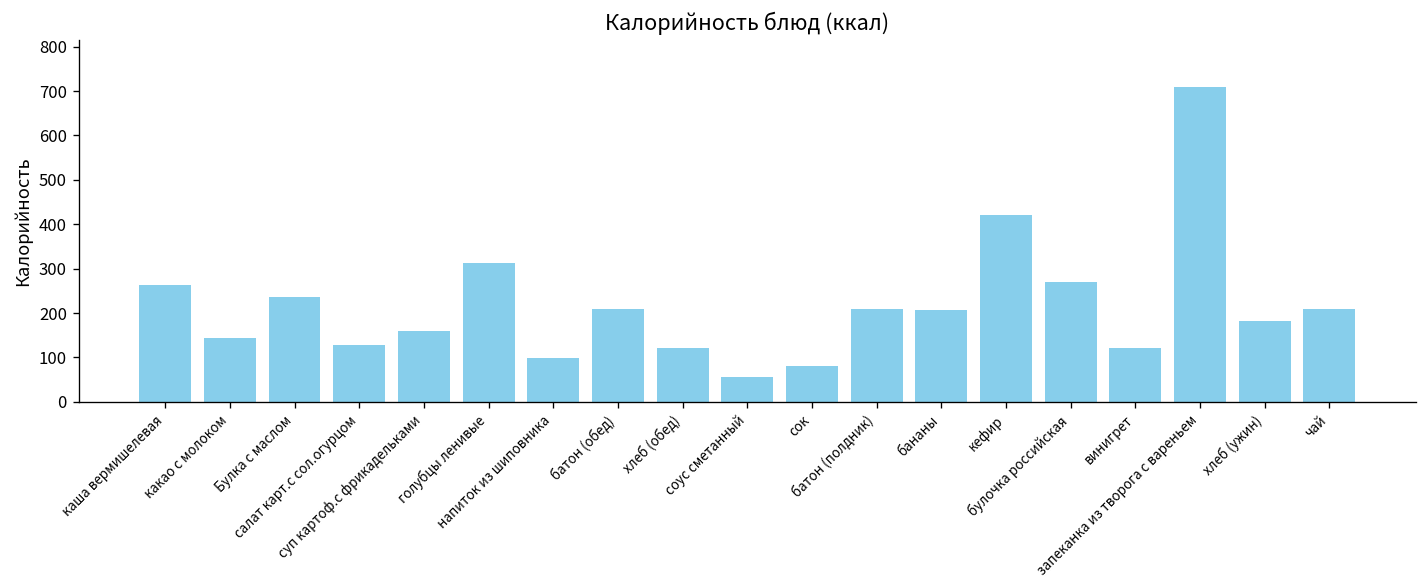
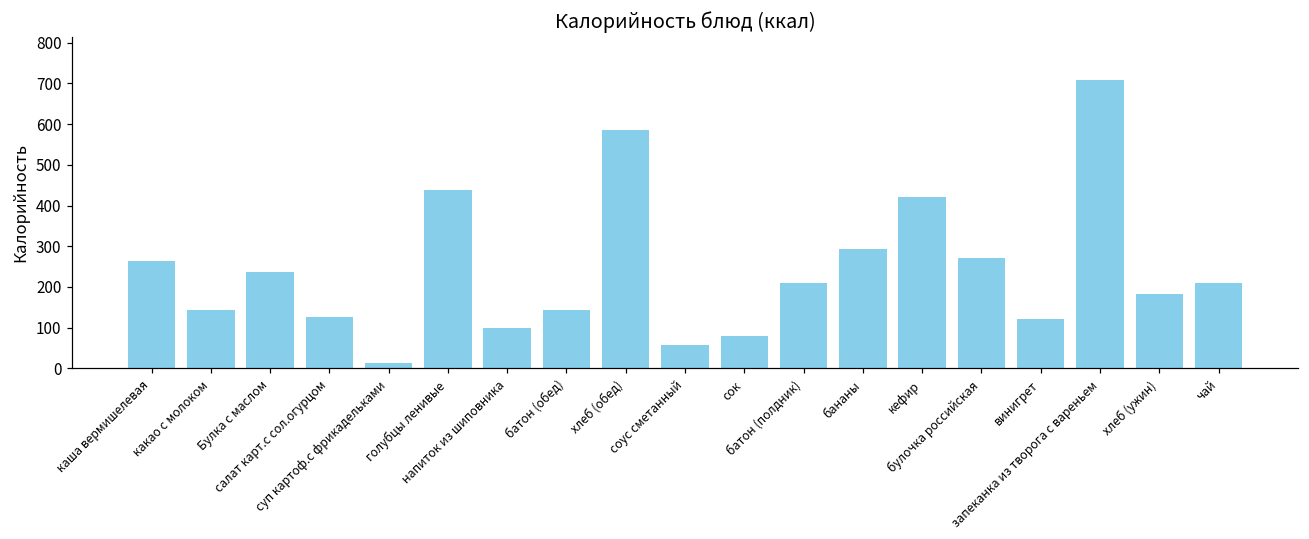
  {
    "каша вермишелевая": 260,
    "какао с молоком": 140,
    "Булка с маслом": 240,
    "салат карт.с сол.огурцом": 130,
-   "суп картоф.с фрикадельками": 160,
-   "голубцы ленивые": 310,
+   "суп картоф.с фрикадельками": 10,
+   "голубцы ленивые": 440,
    "напиток из шиповника": 100,
-   "батон (обед)": 210,
-   "хлеб (обед)": 120,
+   "батон (обед)": 140,
+   "хлеб (обед)": 590,
    "соус сметанный": 60,
    "сок": 80,
    "батон (полдник)": 210,
-   "бананы": 210,
+   "бананы": 290,
    "кефир": 420,
    "булочка российская": 270,
    "винигрет": 120,
    "запеканка из творога с вареньем": 710,
    "хлеб (ужин)": 180,
    "чай": 210
  }
